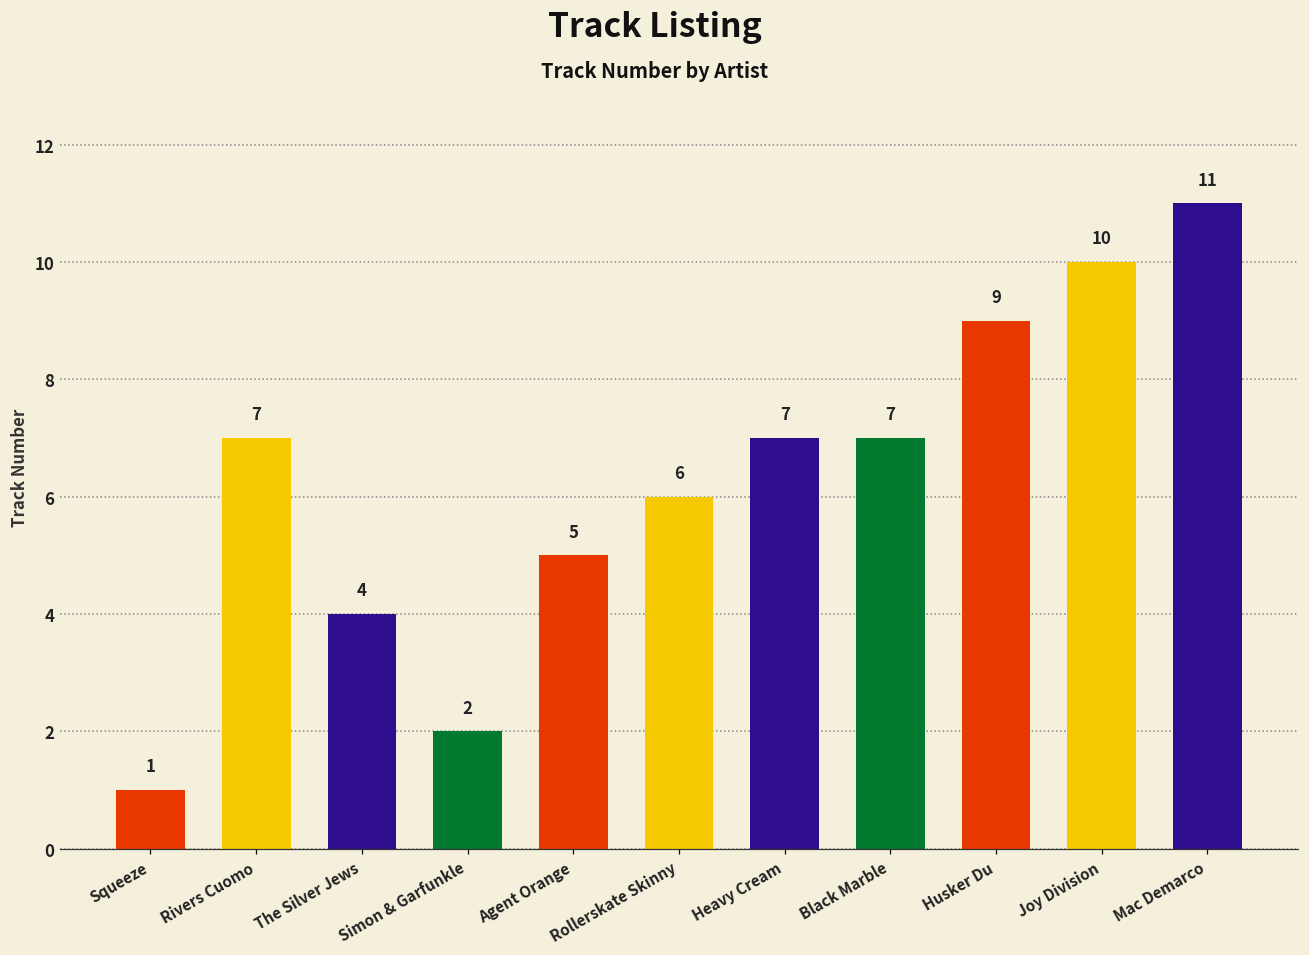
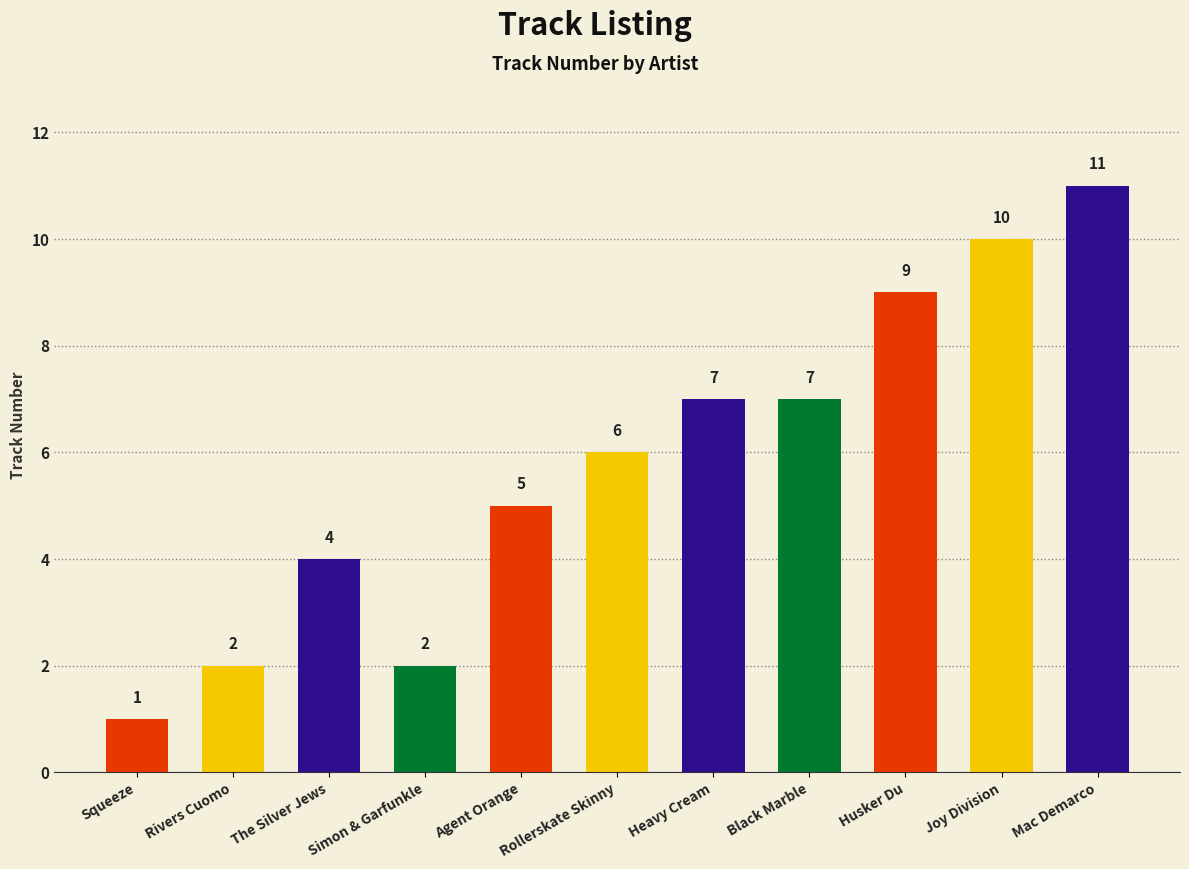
  {
    "Squeeze": 1,
-   "Rivers Cuomo": 7,
+   "Rivers Cuomo": 2,
    "The Silver Jews": 4,
    "Simon & Garfunkle": 2,
    "Agent Orange": 5,
    "Rollerskate Skinny": 6,
    "Heavy Cream": 7,
    "Black Marble": 7,
    "Husker Du": 9,
    "Joy Division": 10,
    "Mac Demarco": 11
  }
